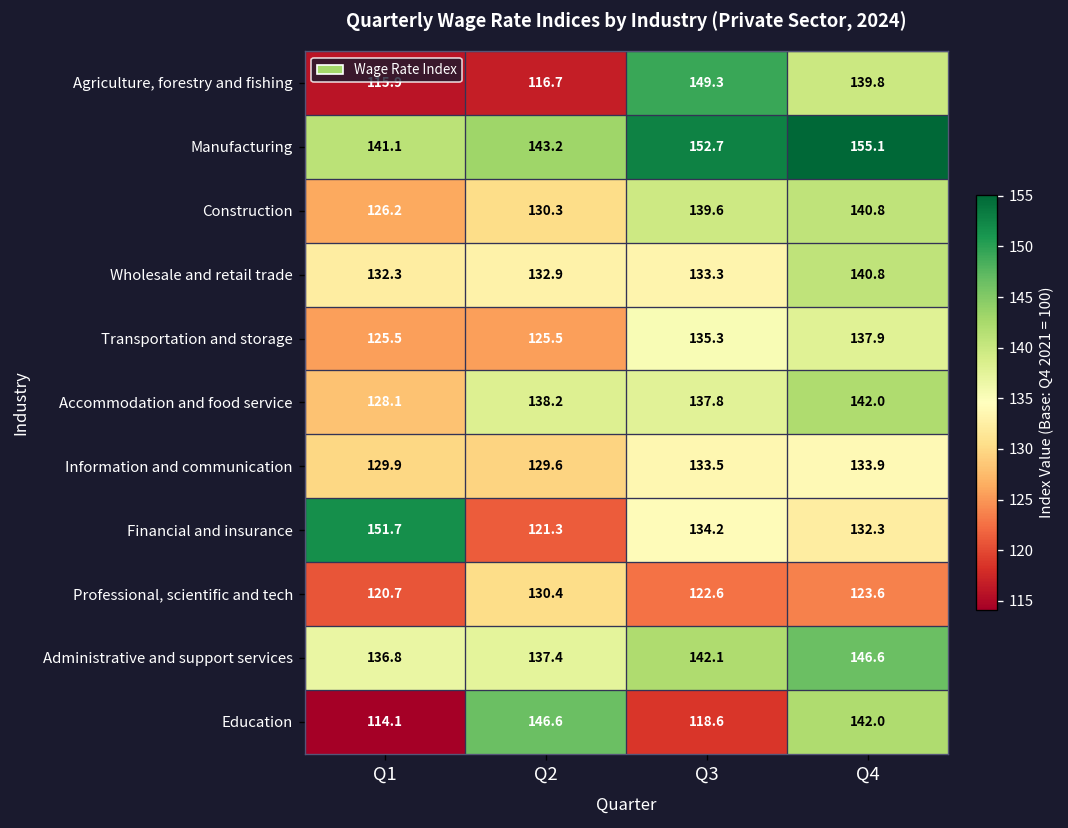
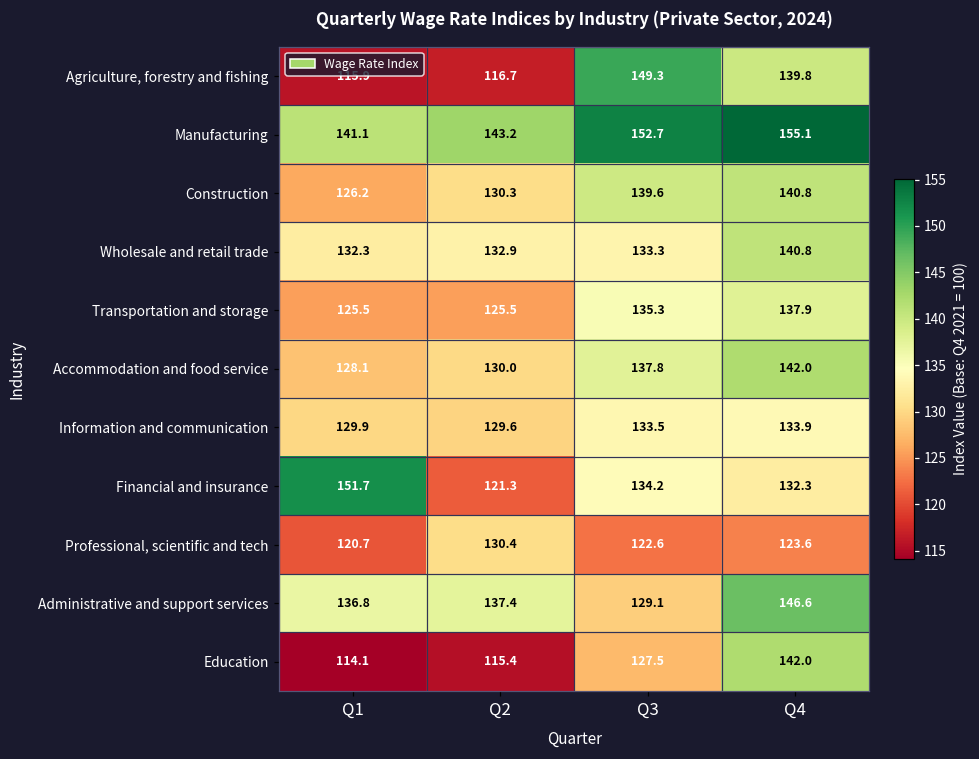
  {
    "Agriculture, forestry and fishing": {
      "Q2": 116.7,
      "Q3": 149.3,
      "Q4": 139.8
    },
    "Manufacturing": {
      "Q1": 141.1,
      "Q2": 143.2,
      "Q3": 152.7,
      "Q4": 155.1
    },
    "Construction": {
      "Q1": 126.2,
      "Q2": 130.3,
      "Q3": 139.6,
      "Q4": 140.8
    },
    "Wholesale and retail trade": {
      "Q1": 132.3,
      "Q2": 132.9,
      "Q3": 133.3,
      "Q4": 140.8
    },
    "Transportation and storage": {
      "Q1": 125.5,
      "Q2": 125.5,
      "Q3": 135.3,
      "Q4": 137.9
    },
    "Accommodation and food service": {
      "Q1": 128.1,
-     "Q2": 138.2,
+     "Q2": 130.0,
      "Q3": 137.8,
      "Q4": 142.0
    },
    "Information and communication": {
      "Q1": 129.9,
      "Q2": 129.6,
      "Q3": 133.5,
      "Q4": 133.9
    },
    "Financial and insurance": {
      "Q1": 151.7,
      "Q2": 121.3,
      "Q3": 134.2,
      "Q4": 132.3
    },
    "Professional, scientific and tech": {
      "Q1": 120.7,
      "Q2": 130.4,
      "Q3": 122.6,
      "Q4": 123.6
    },
    "Administrative and support services": {
      "Q1": 136.8,
      "Q2": 137.4,
-     "Q3": 142.1,
+     "Q3": 129.1,
      "Q4": 146.6
    },
    "Education": {
      "Q1": 114.1,
-     "Q2": 146.6,
-     "Q3": 118.6,
+     "Q2": 115.4,
+     "Q3": 127.5,
      "Q4": 142.0
    }
  }
